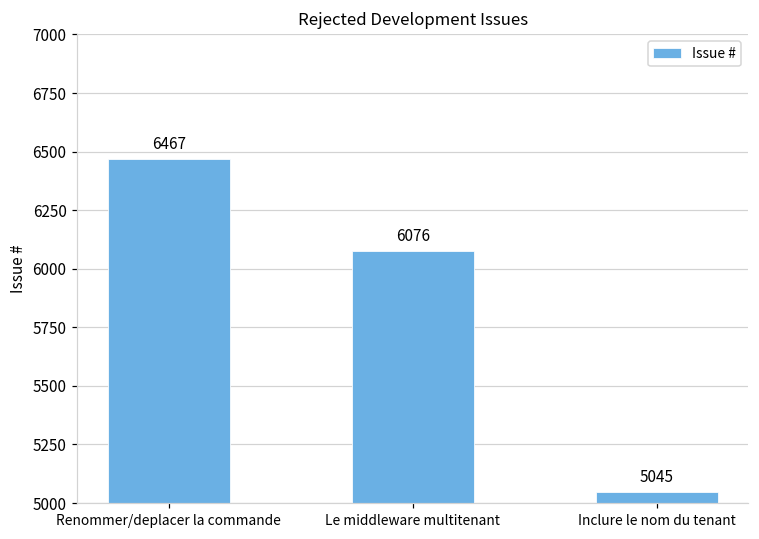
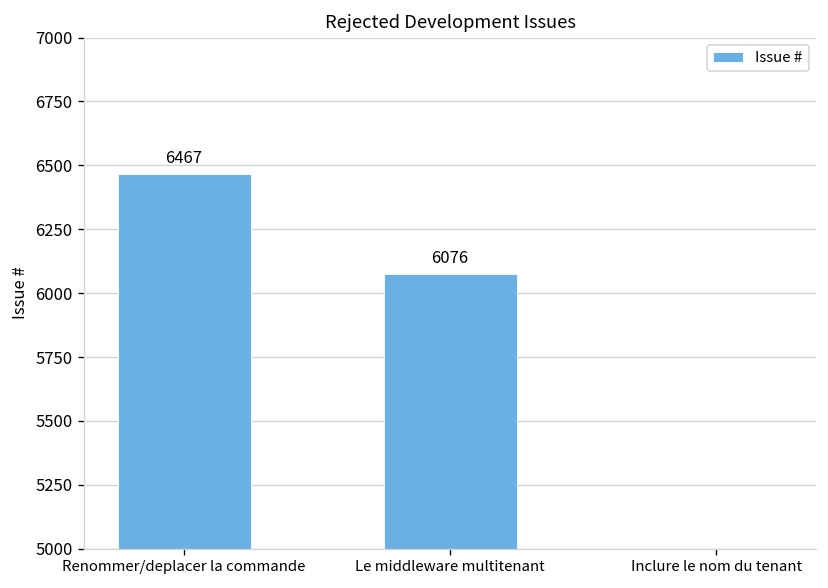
  {
    "Renommer/deplacer la commande": 6467,
    "Le middleware multitenant": 6076,
-   "Inclure le nom du tenant": 5045
+   "Inclure le nom du tenant": 4991
  }
